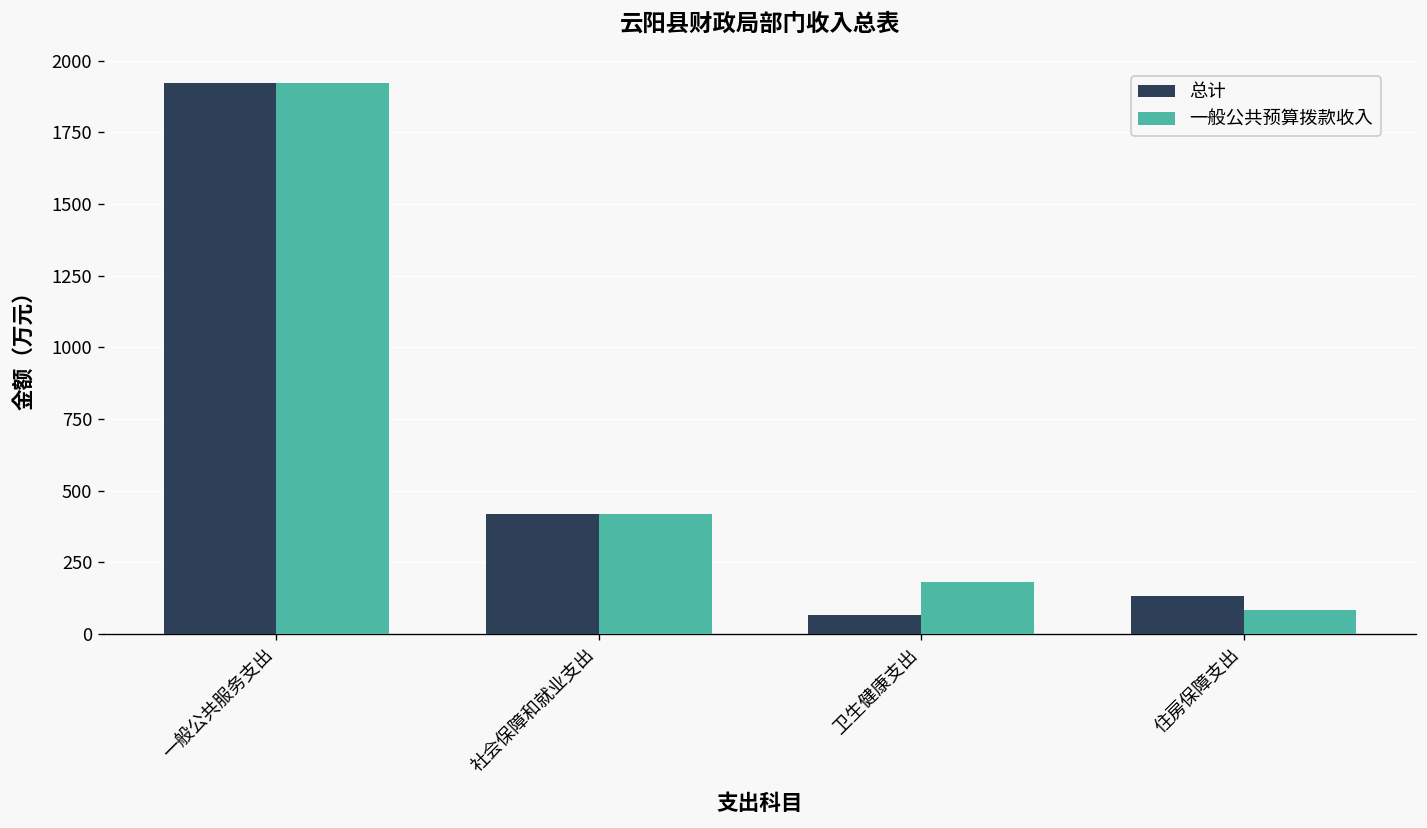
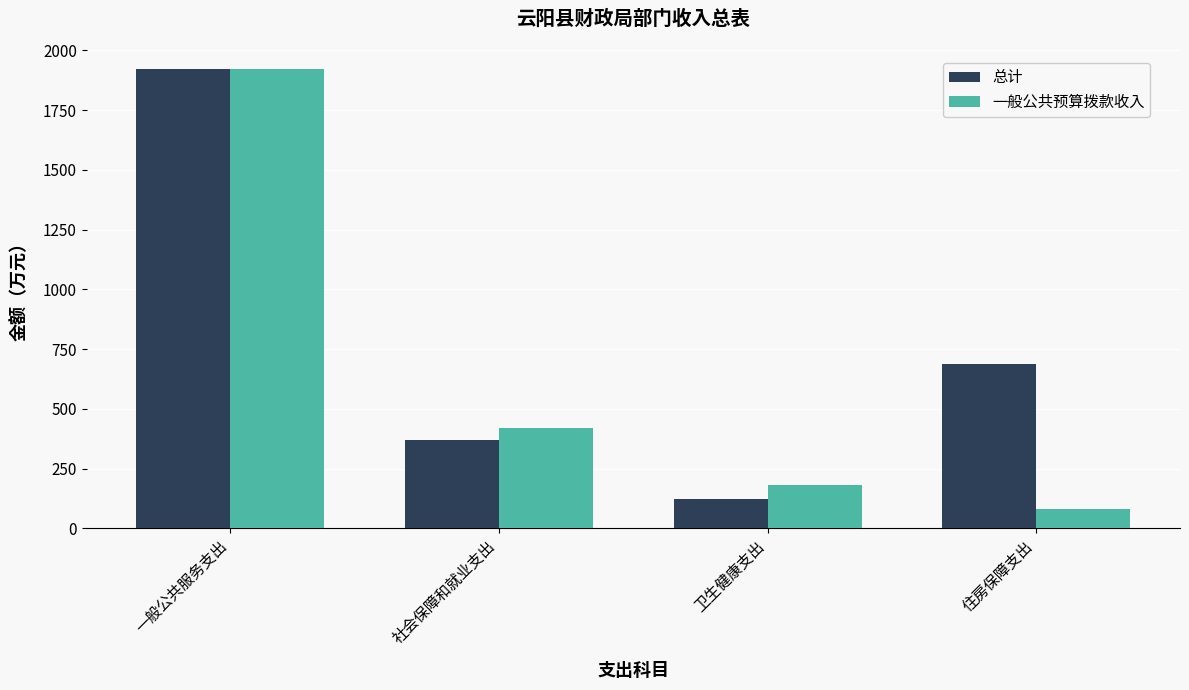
  {
    "总计": {
      "一般公共服务支出": 1920,
-     "社会保障和就业支出": 420,
-     "卫生健康支出": 60,
-     "住房保障支出": 130
+     "社会保障和就业支出": 370,
+     "卫生健康支出": 120,
+     "住房保障支出": 690
    },
    "一般公共预算拨款收入": {
      "一般公共服务支出": 1920,
      "社会保障和就业支出": 420,
      "卫生健康支出": 180,
      "住房保障支出": 80
    }
  }
